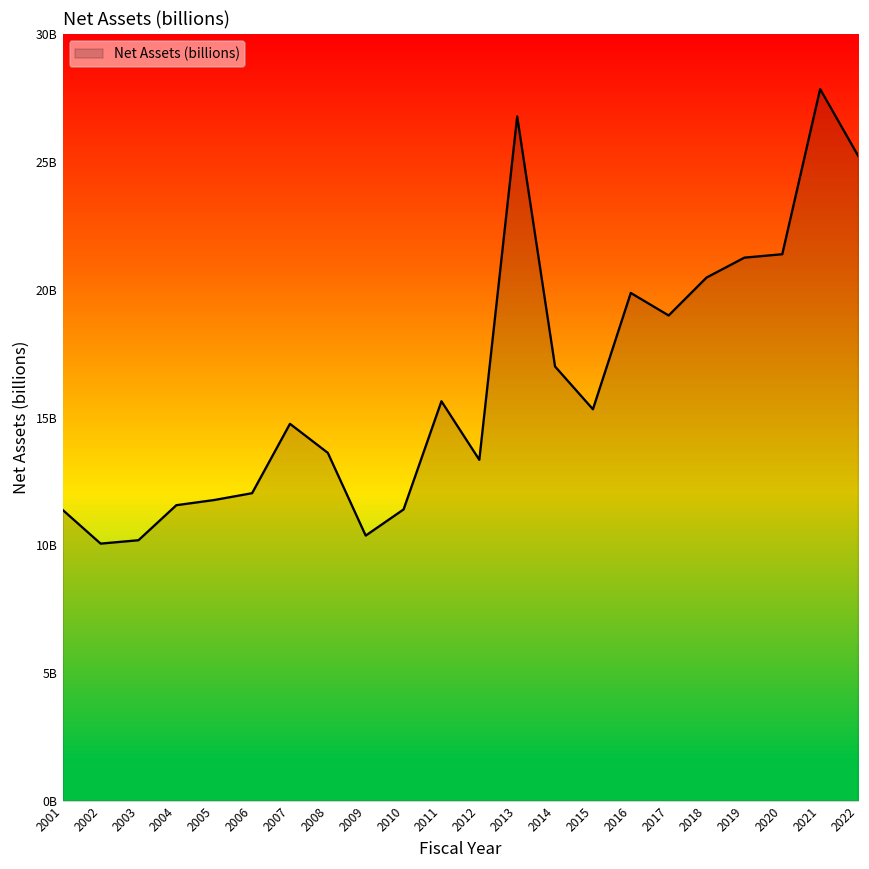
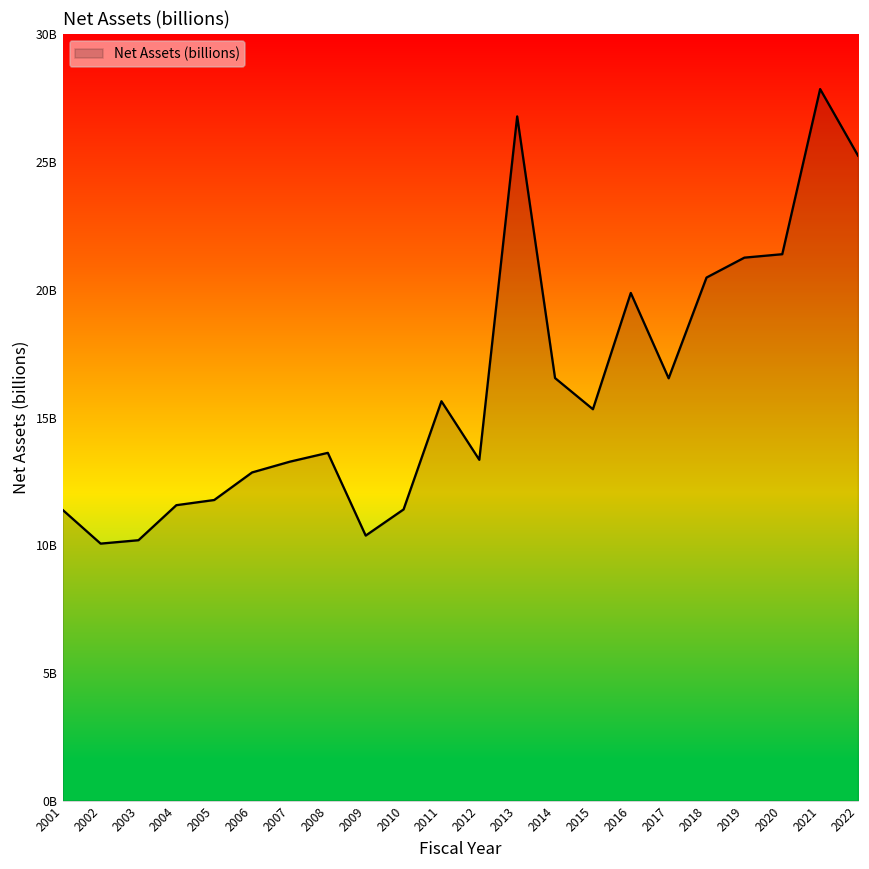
  {
    "2001": 11400000000,
    "2002": 10100000000,
    "2003": 10200000000,
    "2004": 11600000000,
    "2005": 11800000000,
-   "2006": 12000000000,
-   "2007": 14800000000,
+   "2006": 12900000000,
+   "2007": 13300000000,
    "2008": 13600000000,
    "2009": 10400000000,
    "2010": 11400000000,
    "2011": 15600000000,
    "2012": 13300000000,
    "2013": 26800000000,
-   "2014": 17000000000,
+   "2014": 16500000000,
    "2015": 15300000000,
    "2016": 19900000000,
-   "2017": 19000000000,
+   "2017": 16500000000,
    "2018": 20500000000,
    "2019": 21300000000,
    "2020": 21400000000,
    "2021": 27900000000,
    "2022": 25300000000
  }
